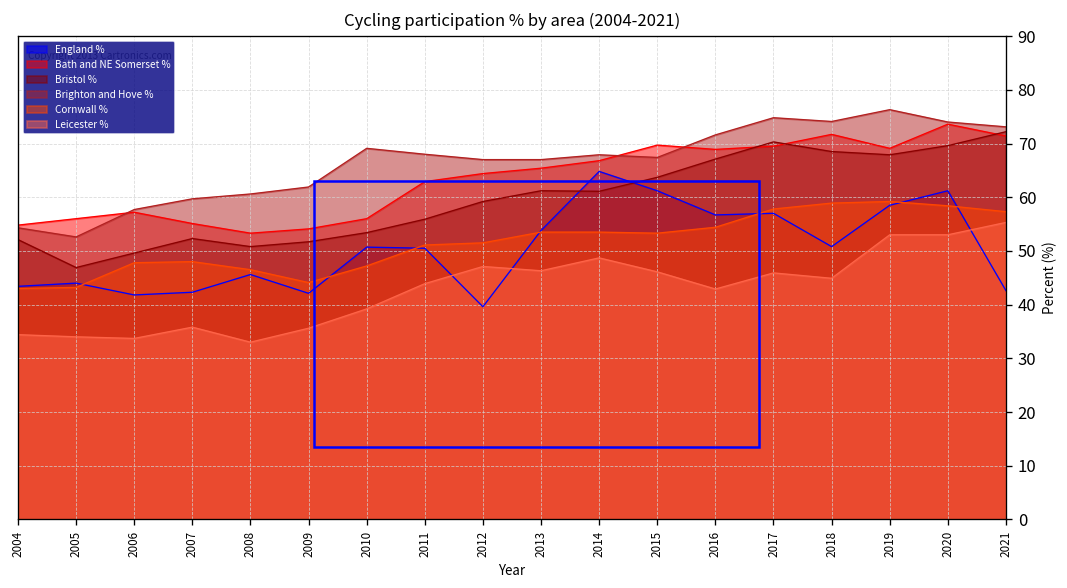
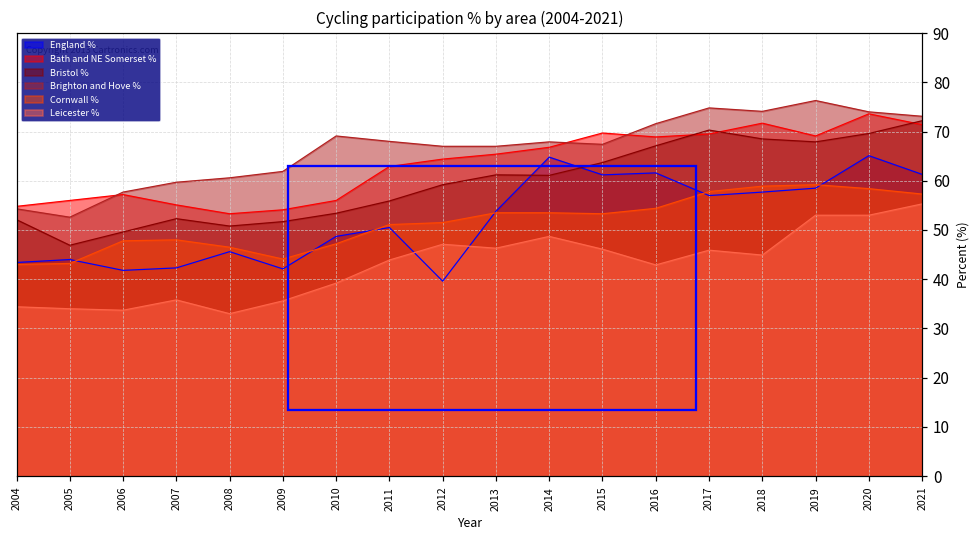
  {
    "England %": {
      "2005": 44,
      "2006": 42,
      "2007": 42,
      "2008": 46,
      "2009": 42,
-     "2010": 51,
+     "2010": 49,
      "2011": 51,
      "2012": 40,
      "2014": 65,
      "2015": 61,
-     "2016": 57,
+     "2016": 62,
      "2017": 57,
-     "2018": 51,
+     "2018": 58,
      "2019": 59,
-     "2020": 61,
-     "2021": 43
+     "2020": 65,
+     "2021": 61
    }
  }
